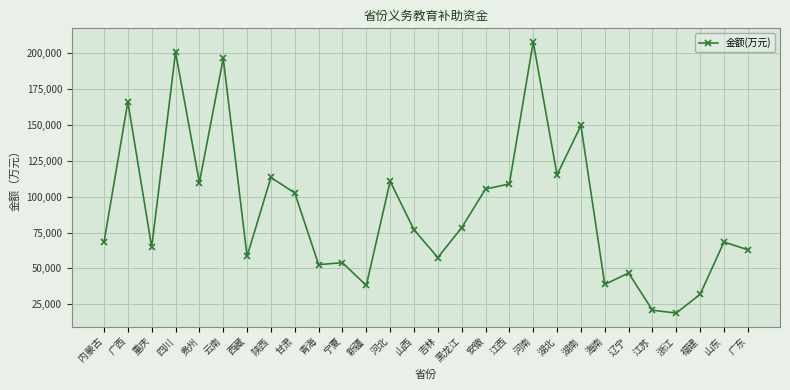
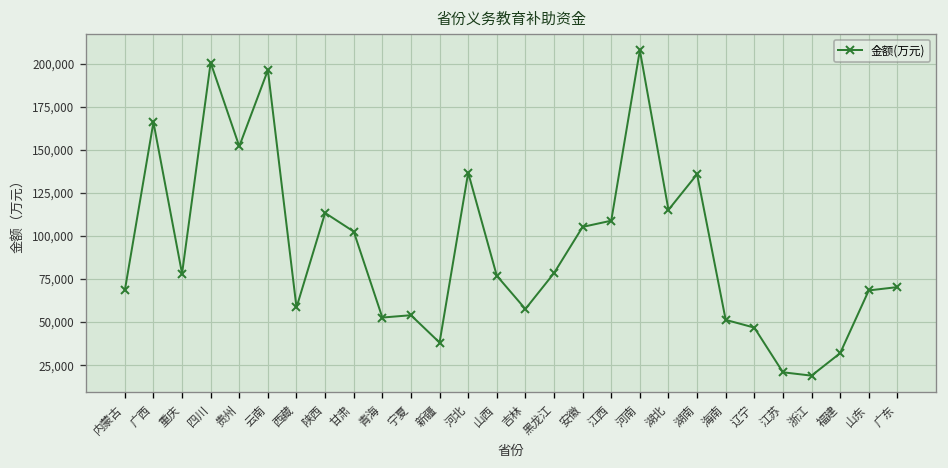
  {
    "内蒙古": "68,000",
    "广西": "166,000",
-   "重庆": "65,000",
+   "重庆": "78,000",
    "四川": "201,000",
-   "贵州": "110,000",
+   "贵州": "152,000",
    "云南": "196,000",
    "西藏": "59,000",
    "陕西": "113,000",
    "甘肃": "103,000",
    "青海": "53,000",
    "宁夏": "54,000",
    "新疆": "38,000",
-   "河北": "111,000",
+   "河北": "137,000",
    "山西": "77,000",
    "吉林": "58,000",
    "黑龙江": "78,000",
    "安徽": "105,000",
    "江西": "109,000",
    "河南": "208,000",
    "湖北": "115,000",
-   "湖南": "150,000",
-   "海南": "39,000",
+   "湖南": "136,000",
+   "海南": "51,000",
    "辽宁": "47,000",
    "江苏": "21,000",
    "浙江": "19,000",
    "福建": "32,000",
    "山东": "68,000",
-   "广东": "63,000"
+   "广东": "70,000"
  }
